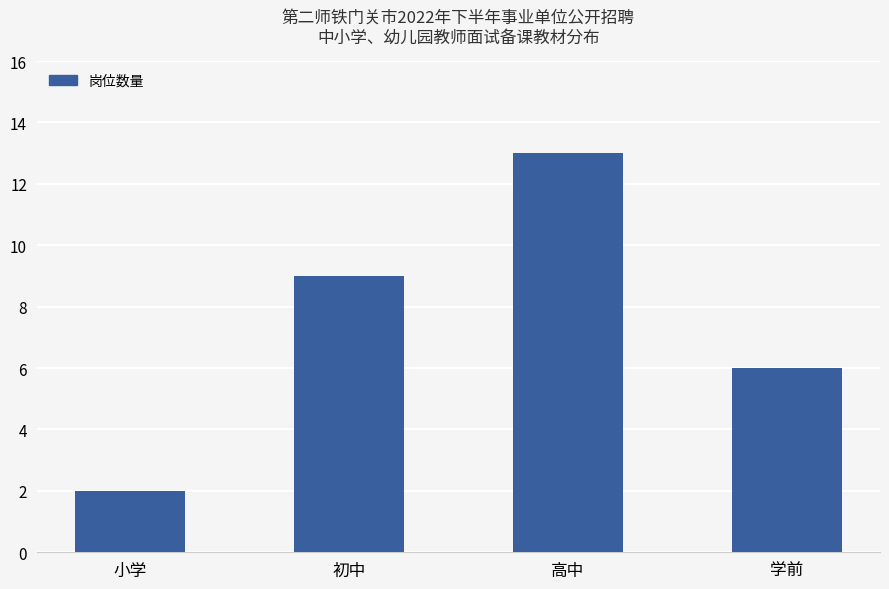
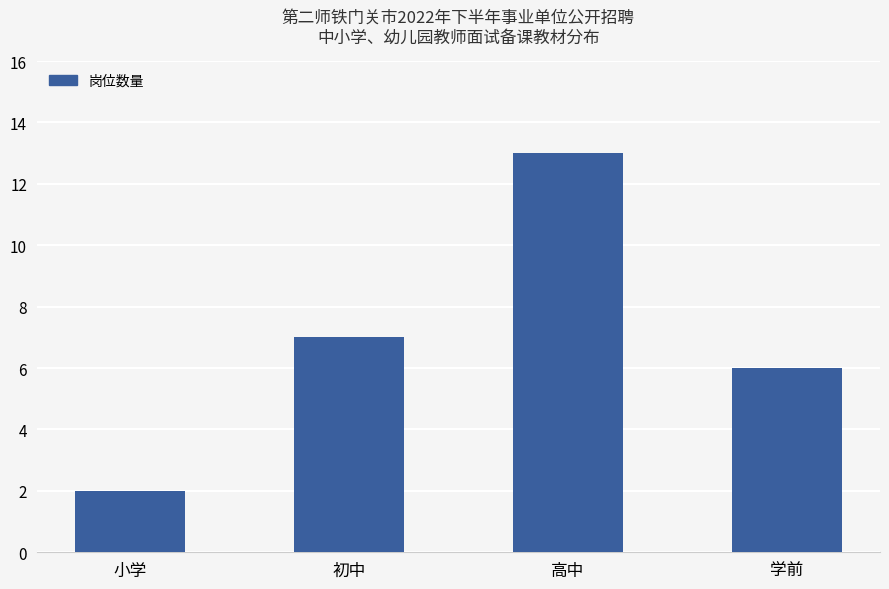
  {
    "小学": 2,
-   "初中": 9,
+   "初中": 7,
    "高中": 13,
    "学前": 6
  }
